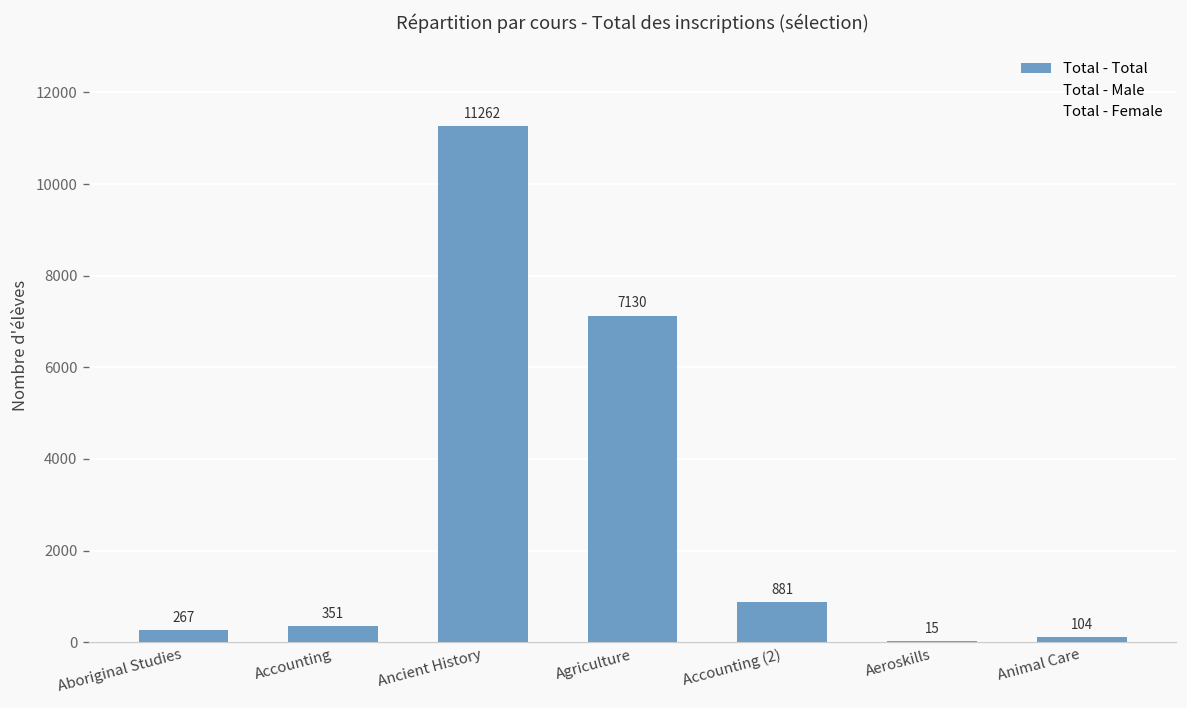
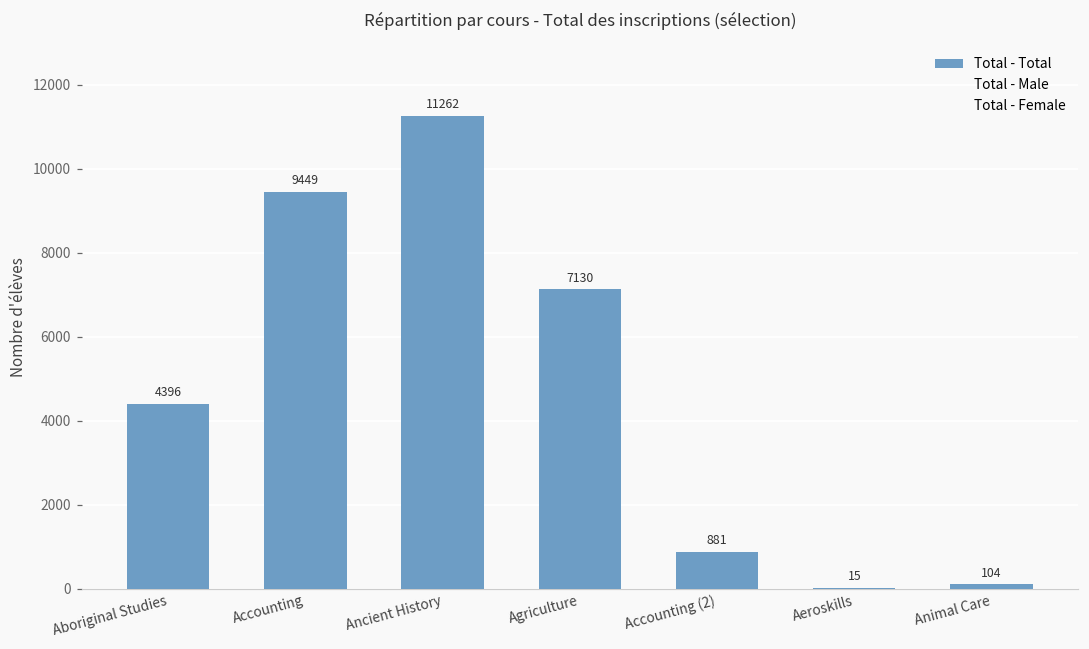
  {
    "Total - Total": {
-     "Aboriginal Studies": 267,
-     "Accounting": 351,
+     "Aboriginal Studies": 4396,
+     "Accounting": 9449,
      "Ancient History": 11262,
      "Agriculture": 7130,
      "Accounting (2)": 881,
      "Aeroskills": 15,
      "Animal Care": 104
    }
  }
